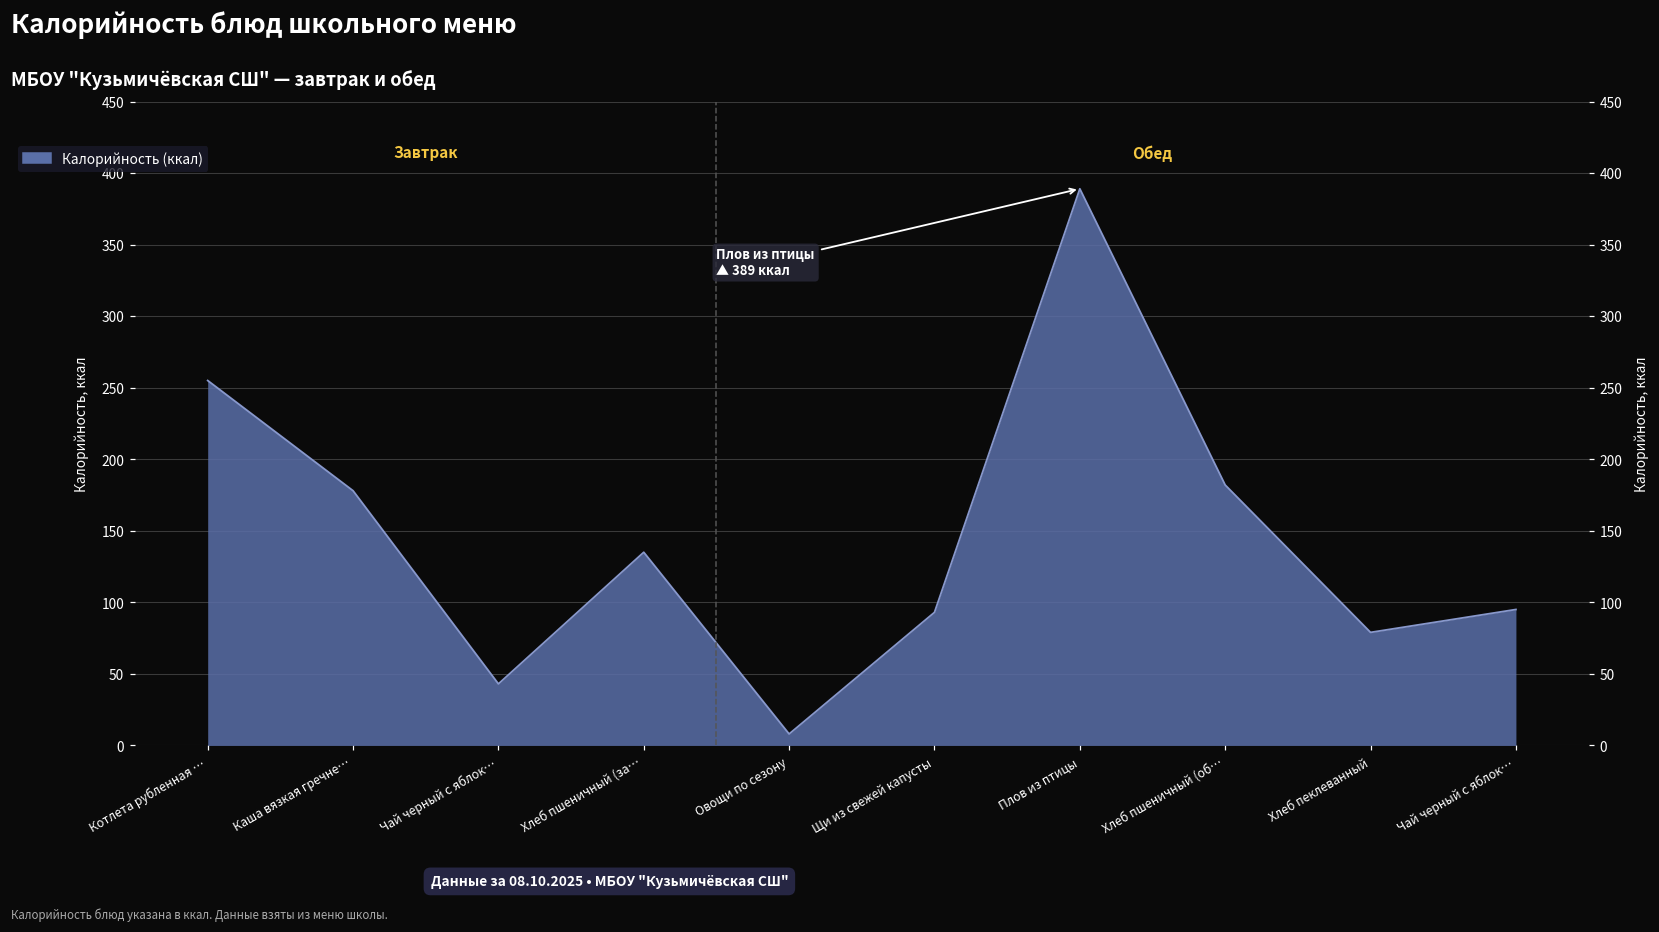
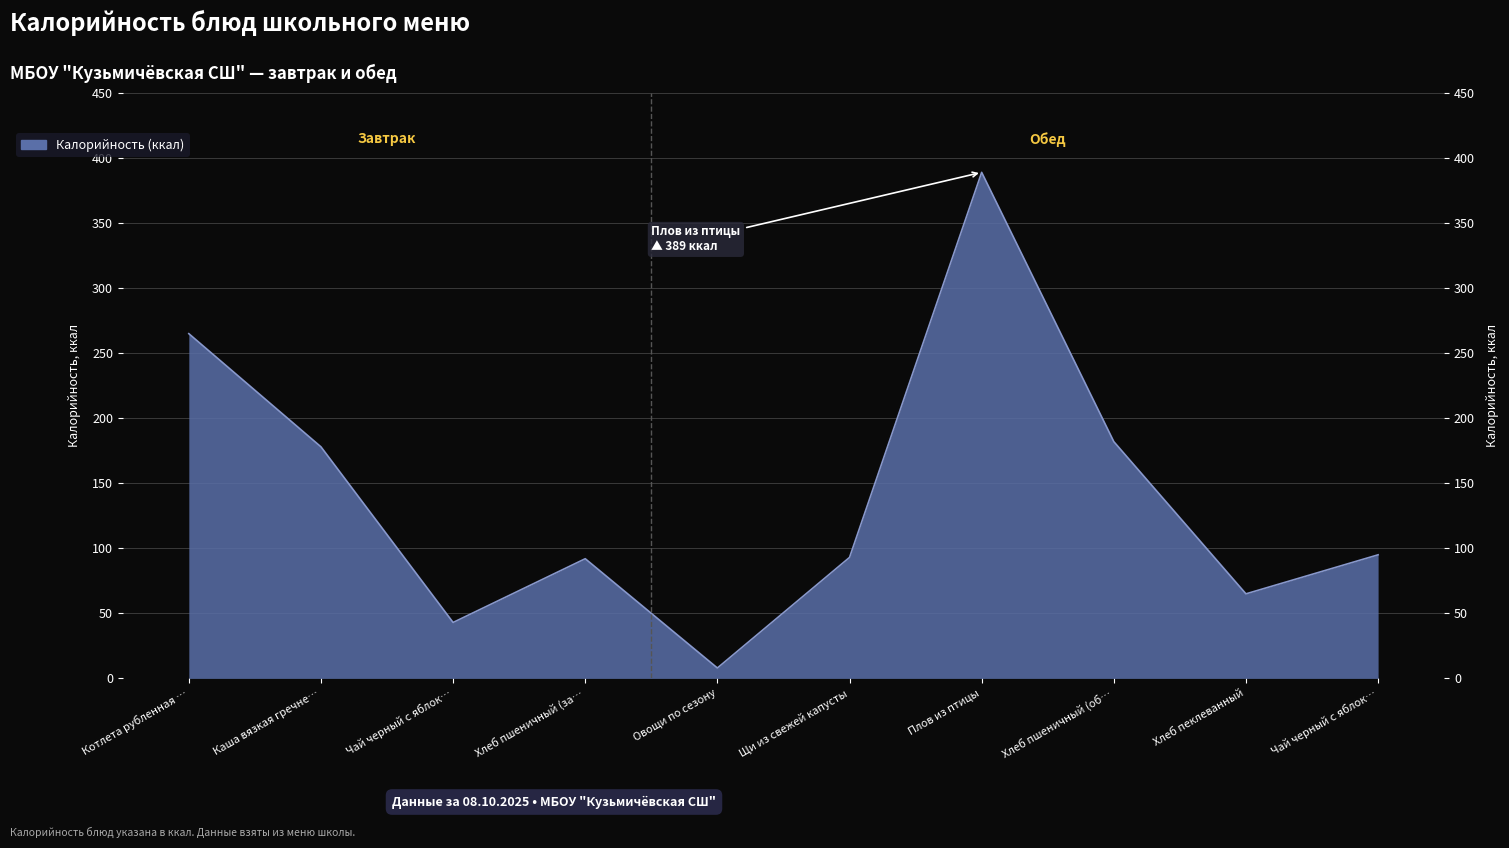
  {
-   "Котлета рубленная …": 255,
+   "Котлета рубленная …": 265,
    "Каша вязкая гречне…": 178,
-   "Хлеб пшеничный (за…": 135,
+   "Хлеб пшеничный (за…": 92,
    "Овощи по сезону": 8,
    "Щи из свежей капусты": 93,
    "Хлеб пшеничный (об…": 182,
-   "Хлеб пеклеванный": 79
+   "Хлеб пеклеванный": 65
  }
